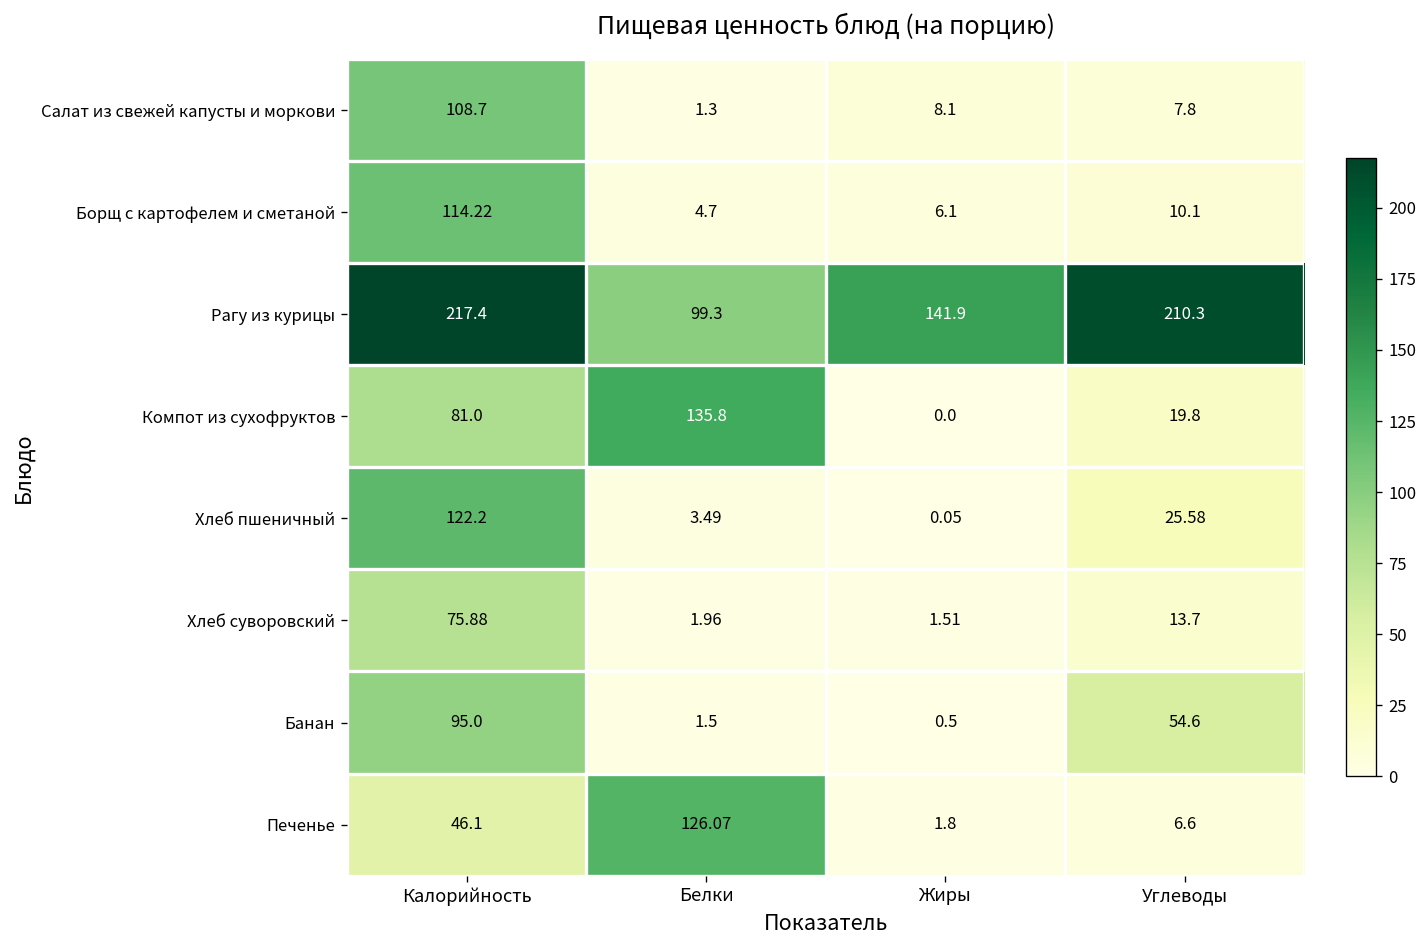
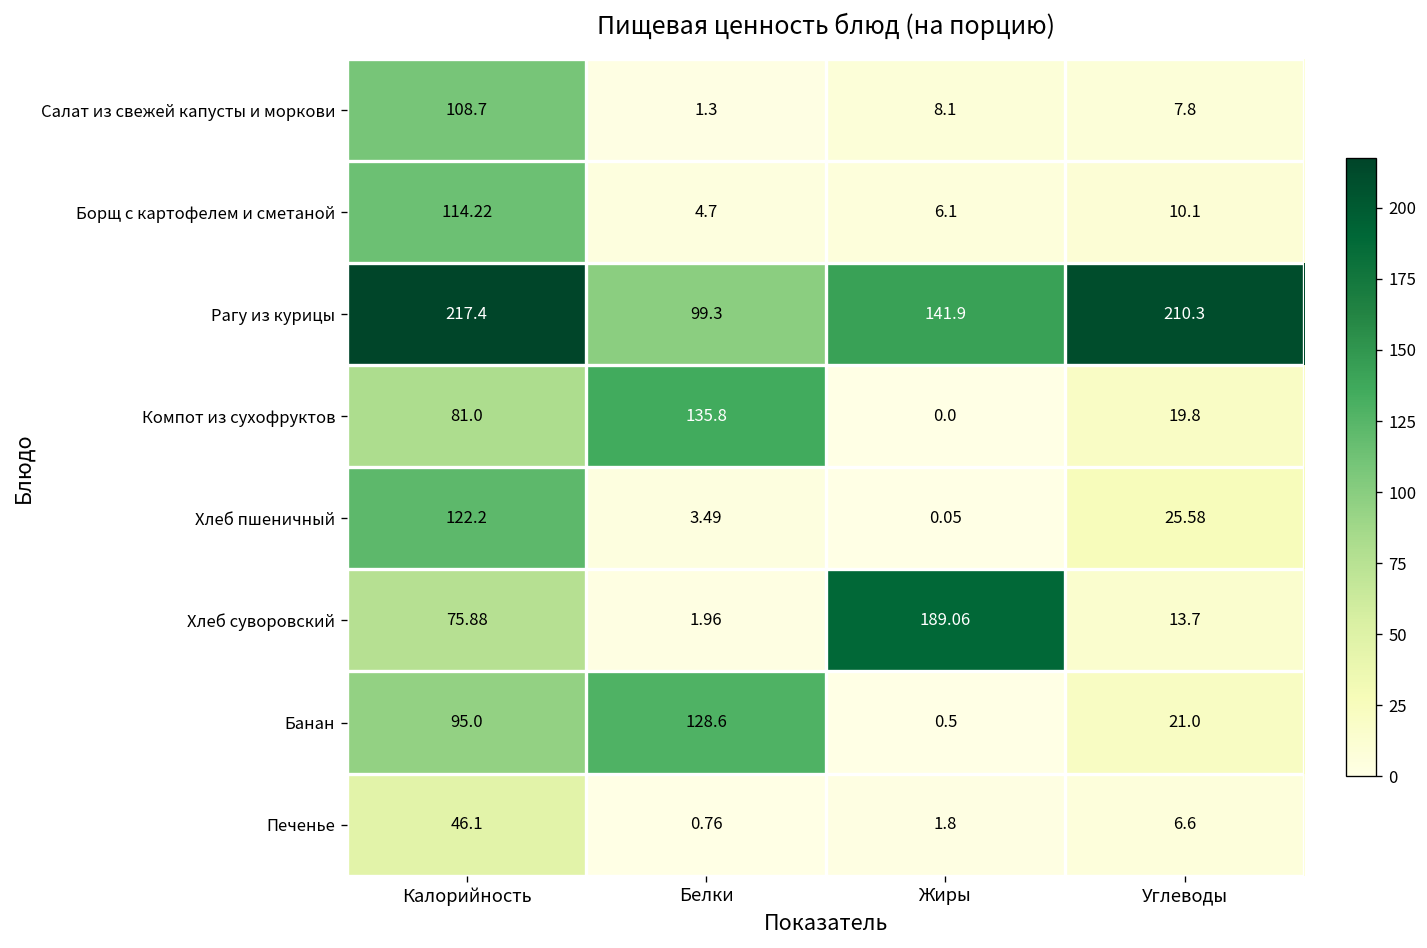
  {
    "Салат из свежей капусты и моркови": {
      "Калорийность": 108.7,
      "Белки": 1.3,
      "Жиры": 8.1,
      "Углеводы": 7.8
    },
    "Борщ с картофелем и сметаной": {
      "Калорийность": 114.22,
      "Белки": 4.7,
      "Жиры": 6.1,
      "Углеводы": 10.1
    },
    "Рагу из курицы": {
      "Калорийность": 217.4,
      "Белки": 99.3,
      "Жиры": 141.9,
      "Углеводы": 210.3
    },
    "Компот из сухофруктов": {
      "Калорийность": 81.0,
      "Белки": 135.8,
      "Жиры": 0.0,
      "Углеводы": 19.8
    },
    "Хлеб пшеничный": {
      "Калорийность": 122.2,
      "Белки": 3.49,
      "Жиры": 0.05,
      "Углеводы": 25.58
    },
    "Хлеб суворовский": {
      "Калорийность": 75.88,
      "Белки": 1.96,
-     "Жиры": 1.51,
+     "Жиры": 189.06,
      "Углеводы": 13.7
    },
    "Банан": {
      "Калорийность": 95.0,
-     "Белки": 1.5,
+     "Белки": 128.6,
      "Жиры": 0.5,
-     "Углеводы": 54.6
+     "Углеводы": 21.0
    },
    "Печенье": {
      "Калорийность": 46.1,
-     "Белки": 126.07,
+     "Белки": 0.76,
      "Жиры": 1.8,
      "Углеводы": 6.6
    }
  }
